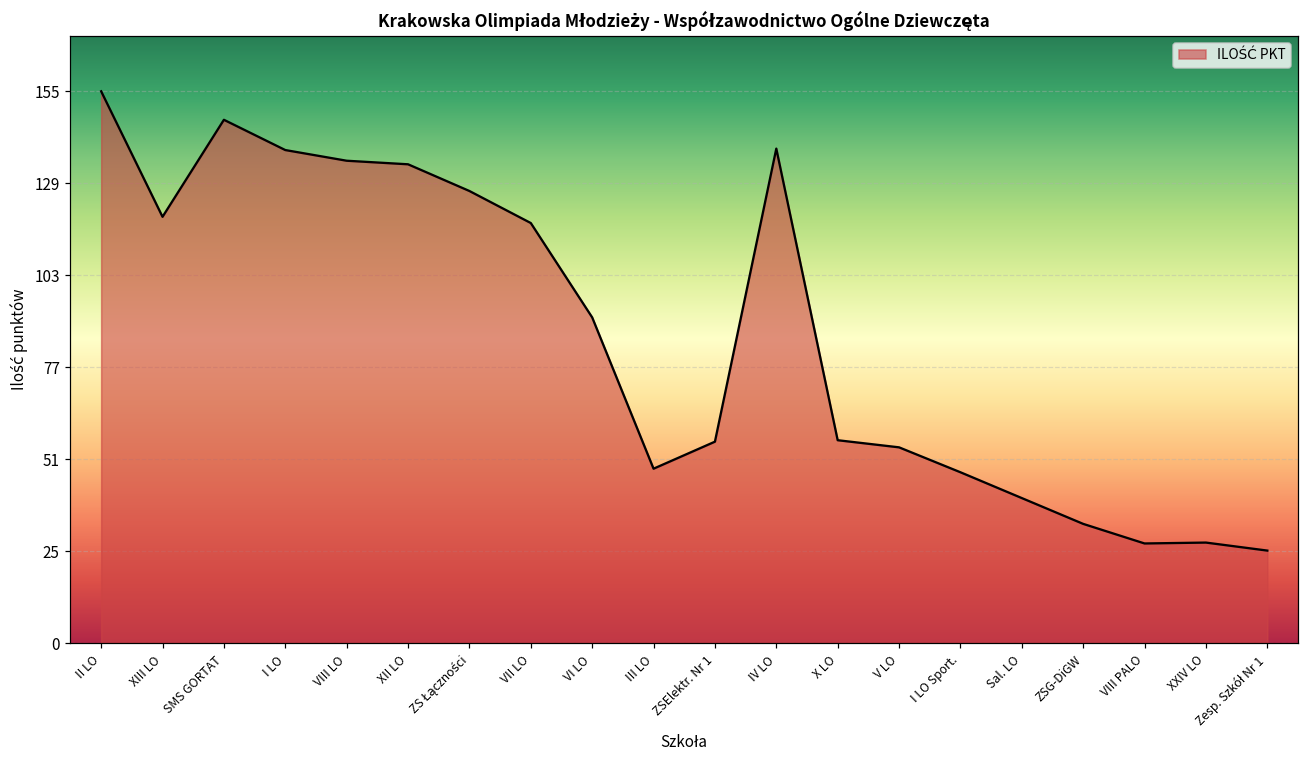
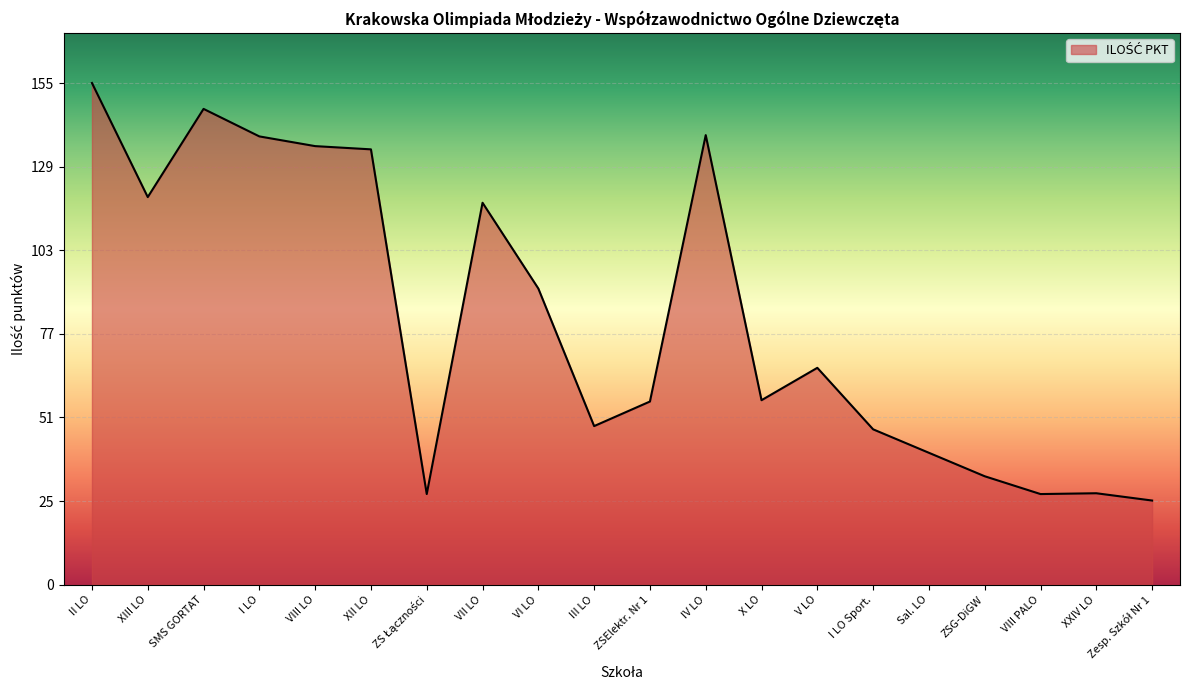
  {
    "II LO": 155,
    "XIII LO": 120,
    "SMS GORTAT": 147,
    "I LO": 139,
    "VIII LO": 136,
    "XII LO": 135,
-   "ZS Łączności": 127,
+   "ZS Łączności": 28,
    "VII LO": 118,
    "VI LO": 92,
    "III LO": 49,
    "ZSElektr. Nr 1": 57,
    "IV LO": 139,
    "X LO": 57,
-   "V LO": 55,
+   "V LO": 67,
    "I LO Sport.": 48,
    "Sal. LO": 41,
    "ZSG-DiGW": 34,
    "VIII PALO": 28,
    "XXIV LO": 28,
    "Zesp. Szkół Nr 1": 26
  }
